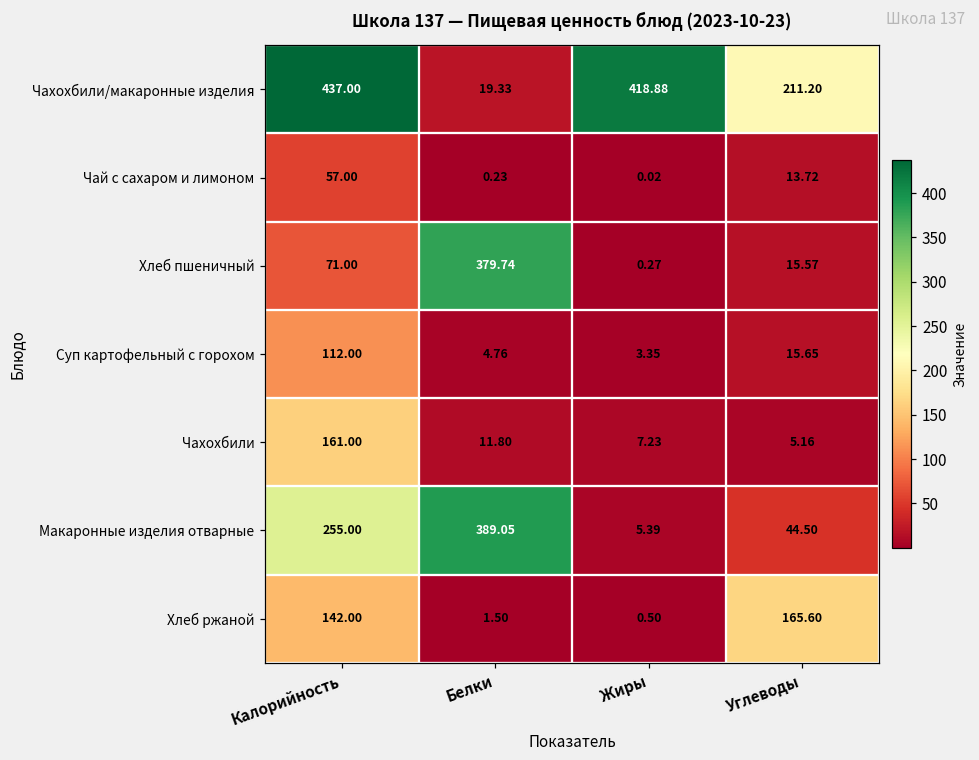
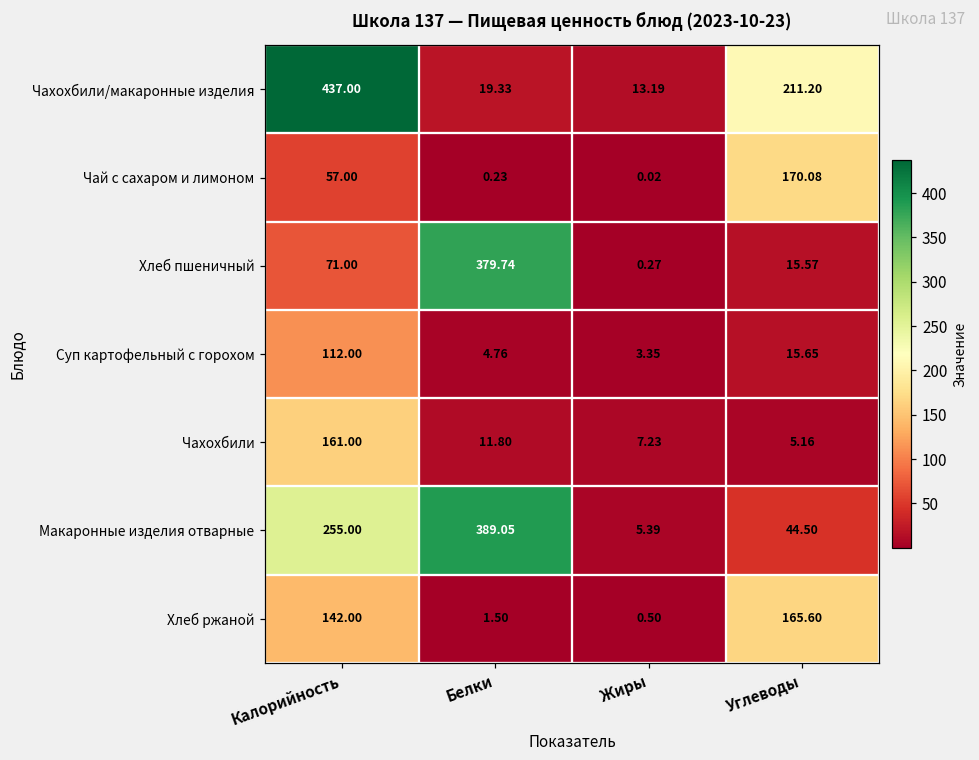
  {
    "Чахохбили/макаронные изделия": {
      "Калорийность": 437.00,
      "Белки": 19.33,
-     "Жиры": 418.88,
+     "Жиры": 13.19,
      "Углеводы": 211.20
    },
    "Чай с сахаром и лимоном": {
      "Калорийность": 57.00,
      "Белки": 0.23,
      "Жиры": 0.02,
-     "Углеводы": 13.72
+     "Углеводы": 170.08
    },
    "Хлеб пшеничный": {
      "Калорийность": 71.00,
      "Белки": 379.74,
      "Жиры": 0.27,
      "Углеводы": 15.57
    },
    "Суп картофельный с горохом": {
      "Калорийность": 112.00,
      "Белки": 4.76,
      "Жиры": 3.35,
      "Углеводы": 15.65
    },
    "Чахохбили": {
      "Калорийность": 161.00,
      "Белки": 11.80,
      "Жиры": 7.23,
      "Углеводы": 5.16
    },
    "Макаронные изделия отварные": {
      "Калорийность": 255.00,
      "Белки": 389.05,
      "Жиры": 5.39,
      "Углеводы": 44.50
    },
    "Хлеб ржаной": {
      "Калорийность": 142.00,
      "Белки": 1.50,
      "Жиры": 0.50,
      "Углеводы": 165.60
    }
  }
